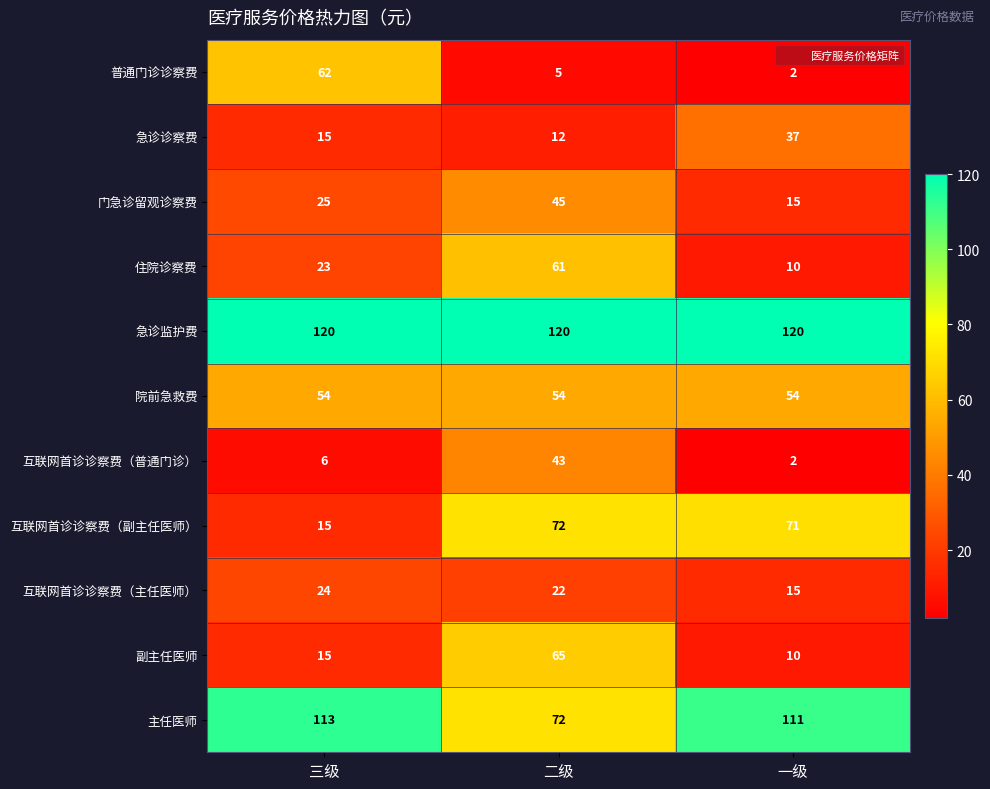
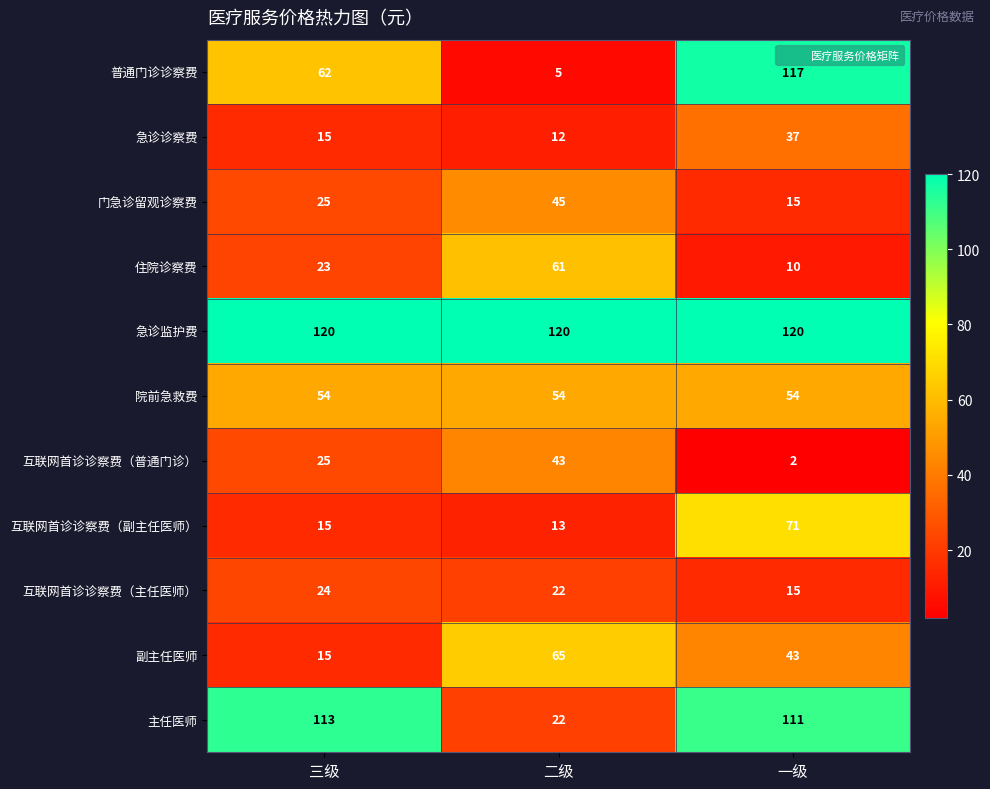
  {
    "普通门诊诊察费": {
      "三级": 62,
      "二级": 5,
-     "一级": 2
+     "一级": 117
    },
    "急诊诊察费": {
      "三级": 15,
      "二级": 12,
      "一级": 37
    },
    "门急诊留观诊察费": {
      "三级": 25,
      "二级": 45,
      "一级": 15
    },
    "住院诊察费": {
      "三级": 23,
      "二级": 61,
      "一级": 10
    },
    "急诊监护费": {
      "三级": 120,
      "二级": 120,
      "一级": 120
    },
    "院前急救费": {
      "三级": 54,
      "二级": 54,
      "一级": 54
    },
    "互联网首诊诊察费（普通门诊）": {
-     "三级": 6,
+     "三级": 25,
      "二级": 43,
      "一级": 2
    },
    "互联网首诊诊察费（副主任医师）": {
      "三级": 15,
-     "二级": 72,
+     "二级": 13,
      "一级": 71
    },
    "互联网首诊诊察费（主任医师）": {
      "三级": 24,
      "二级": 22,
      "一级": 15
    },
    "副主任医师": {
      "三级": 15,
      "二级": 65,
-     "一级": 10
+     "一级": 43
    },
    "主任医师": {
      "三级": 113,
-     "二级": 72,
+     "二级": 22,
      "一级": 111
    }
  }
